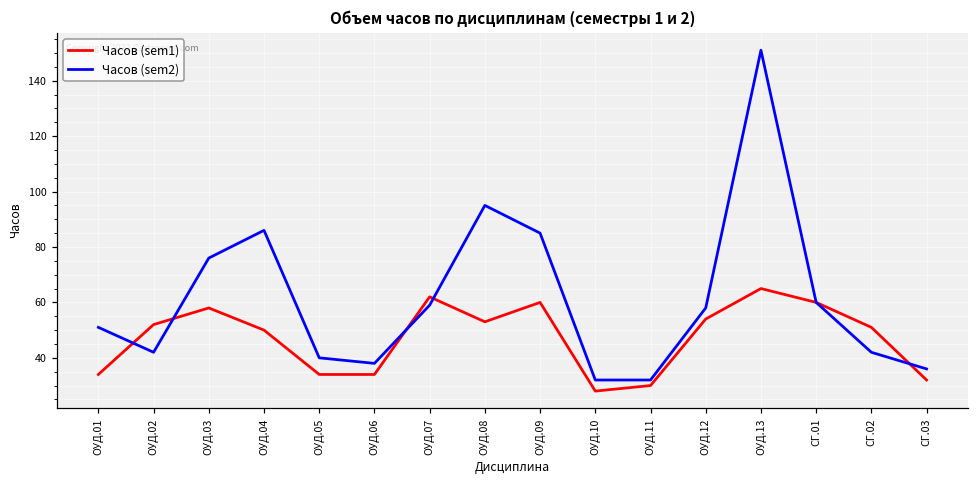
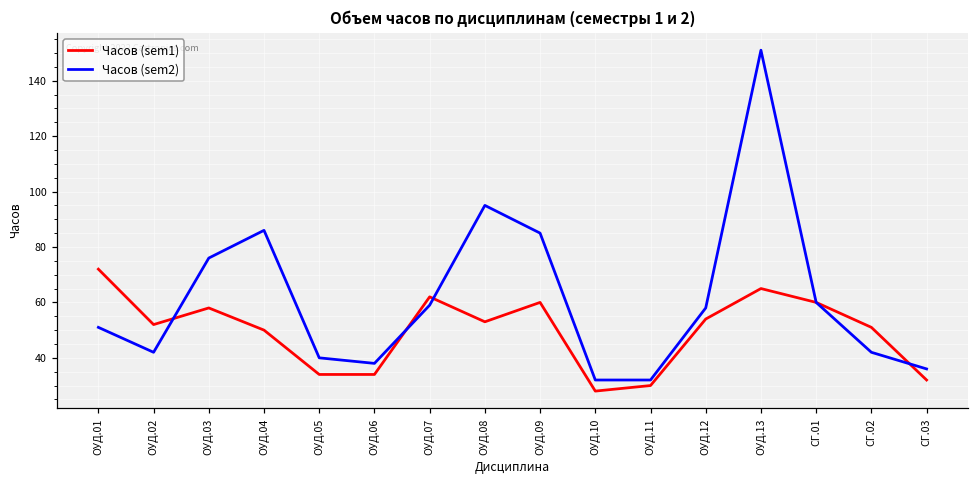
  {
    "Часов (sem1)": {
-     "ОУД.01": 34,
+     "ОУД.01": 72,
      "ОУД.02": 52,
      "ОУД.03": 58,
      "ОУД.04": 50,
      "ОУД.05": 34,
      "ОУД.06": 34,
      "ОУД.07": 62,
      "ОУД.08": 53,
      "ОУД.09": 60,
      "ОУД.10": 28,
      "ОУД.11": 30,
      "ОУД.12": 54,
      "ОУД.13": 65,
      "СГ.02": 51,
      "СГ.03": 32
    },
    "Часов (sem2)": {
      "ОУД.01": 51,
      "ОУД.02": 42,
      "ОУД.03": 76,
      "ОУД.04": 86,
      "ОУД.05": 40,
      "ОУД.06": 38,
      "ОУД.07": 59,
      "ОУД.08": 95,
      "ОУД.09": 85,
      "ОУД.10": 32,
      "ОУД.11": 32,
      "ОУД.12": 58,
      "ОУД.13": 151,
      "СГ.02": 42,
      "СГ.03": 36
    }
  }
